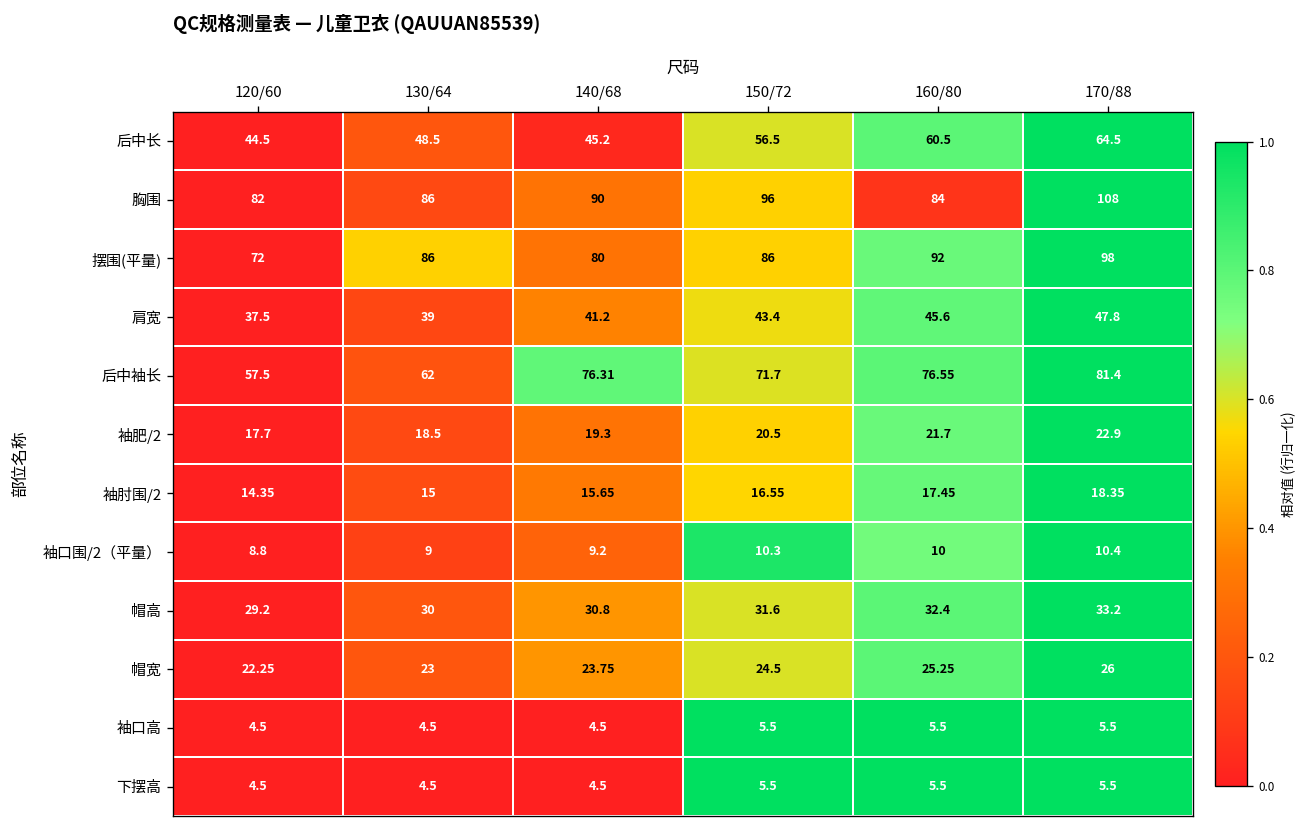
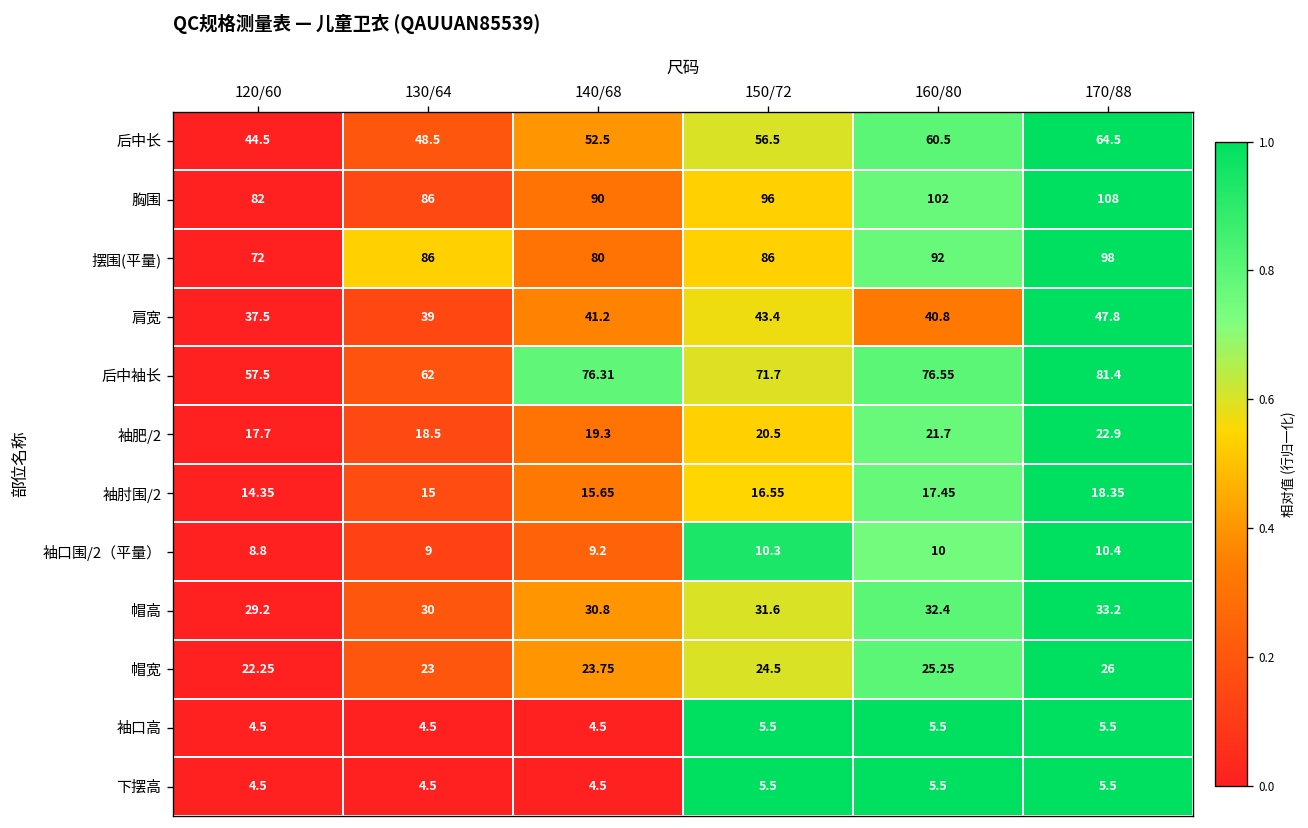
  {
    "后中长": {
      "120/60": 44.5,
      "130/64": 48.5,
-     "140/68": 45.2,
+     "140/68": 52.5,
      "150/72": 56.5,
      "160/80": 60.5,
      "170/88": 64.5
    },
    "胸围": {
      "120/60": 82,
      "130/64": 86,
      "140/68": 90,
      "150/72": 96,
-     "160/80": 84,
+     "160/80": 102,
      "170/88": 108
    },
    "摆围(平量)": {
      "120/60": 72,
      "130/64": 86,
      "140/68": 80,
      "150/72": 86,
      "160/80": 92,
      "170/88": 98
    },
    "肩宽": {
      "120/60": 37.5,
      "130/64": 39,
      "140/68": 41.2,
      "150/72": 43.4,
-     "160/80": 45.6,
+     "160/80": 40.8,
      "170/88": 47.8
    },
    "后中袖长": {
      "120/60": 57.5,
      "130/64": 62,
      "140/68": 76.31,
      "150/72": 71.7,
      "160/80": 76.55,
      "170/88": 81.4
    },
    "袖肥/2": {
      "120/60": 17.7,
      "130/64": 18.5,
      "140/68": 19.3,
      "150/72": 20.5,
      "160/80": 21.7,
      "170/88": 22.9
    },
    "袖肘围/2": {
      "120/60": 14.35,
      "130/64": 15,
      "140/68": 15.65,
      "150/72": 16.55,
      "160/80": 17.45,
      "170/88": 18.35
    },
    "袖口围/2（平量）": {
      "120/60": 8.8,
      "130/64": 9,
      "140/68": 9.2,
      "150/72": 10.3,
      "160/80": 10,
      "170/88": 10.4
    },
    "帽高": {
      "120/60": 29.2,
      "130/64": 30,
      "140/68": 30.8,
      "150/72": 31.6,
      "160/80": 32.4,
      "170/88": 33.2
    },
    "帽宽": {
      "120/60": 22.25,
      "130/64": 23,
      "140/68": 23.75,
      "150/72": 24.5,
      "160/80": 25.25,
      "170/88": 26
    },
    "袖口高": {
      "120/60": 4.5,
      "130/64": 4.5,
      "140/68": 4.5,
      "150/72": 5.5,
      "160/80": 5.5,
      "170/88": 5.5
    },
    "下摆高": {
      "120/60": 4.5,
      "130/64": 4.5,
      "140/68": 4.5,
      "150/72": 5.5,
      "160/80": 5.5,
      "170/88": 5.5
    }
  }
